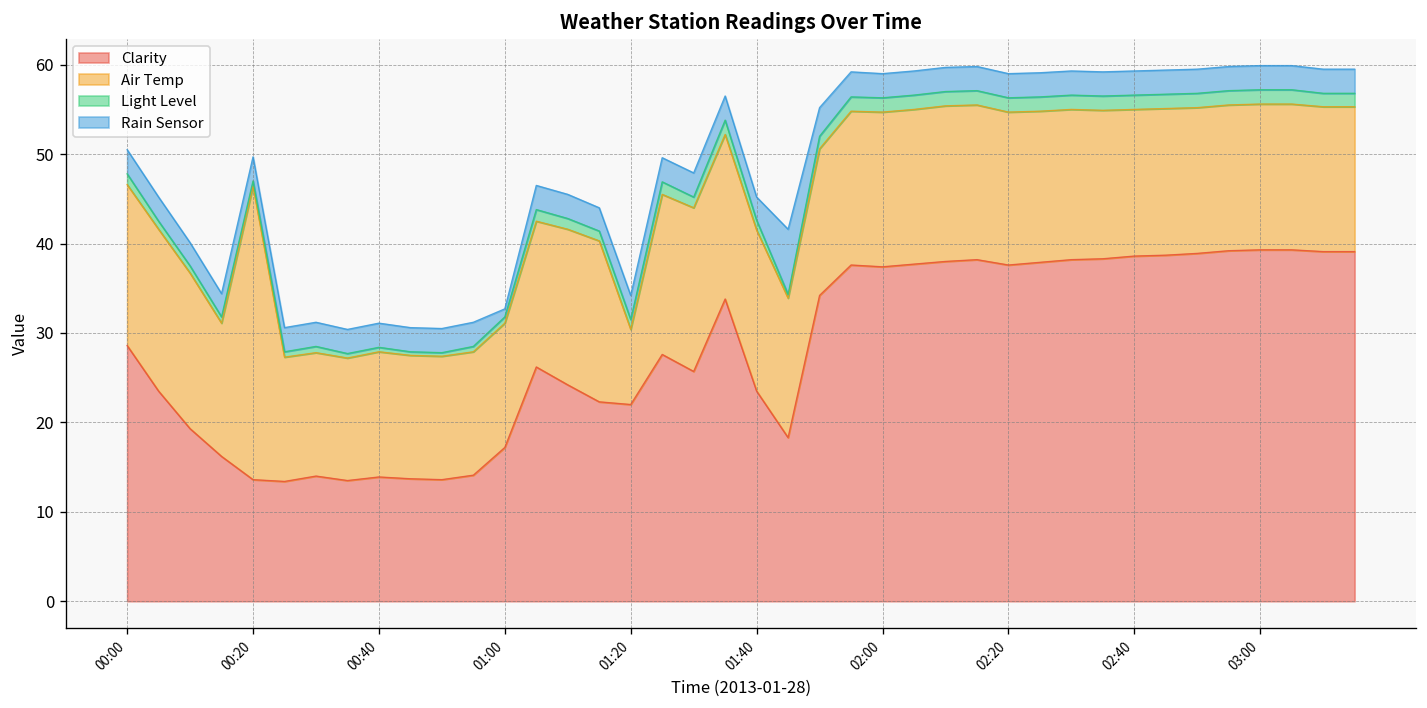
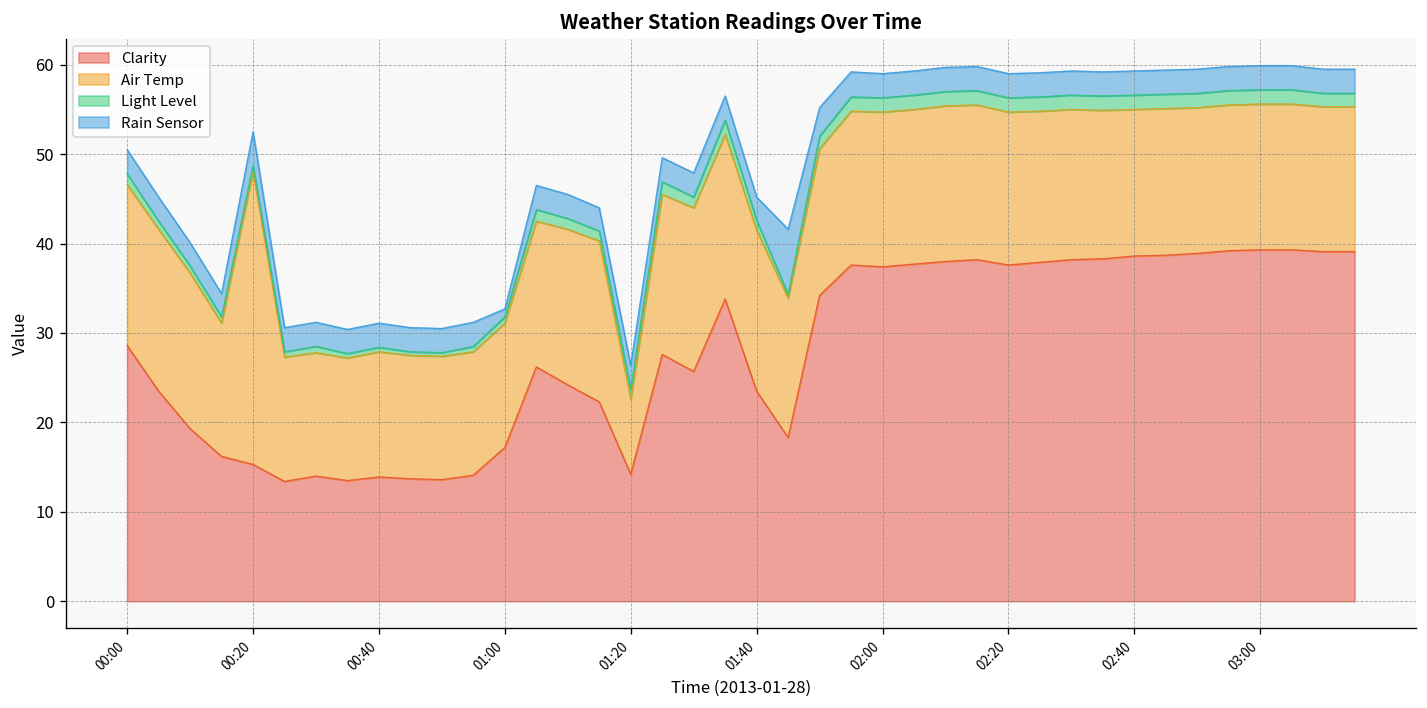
  {
    "Clarity": {
      "00:00": 29,
-     "00:20": 14,
+     "00:20": 15,
      "00:40": 14,
      "01:00": 17,
-     "01:20": 22,
+     "01:20": 14,
      "01:40": 24,
      "02:00": 37,
      "02:20": 38,
      "02:40": 39,
      "03:00": 39
    },
    "Air Temp": {
      "00:00": 18,
      "00:20": 33,
      "00:40": 14,
      "01:00": 14,
      "01:20": 8,
      "01:40": 18,
      "02:00": 17,
      "02:20": 17,
      "02:40": 16,
      "03:00": 16
    },
    "Light Level": {
      "00:00": 1,
      "00:20": 1,
      "00:40": 1,
      "01:00": 1,
      "01:20": 1,
      "01:40": 1,
      "02:00": 2,
      "02:20": 2,
      "02:40": 2,
      "03:00": 2
    },
    "Rain Sensor": {
      "00:00": 3,
-     "00:20": 3,
+     "00:20": 4,
      "00:40": 3,
      "01:00": 1,
      "01:20": 3,
      "01:40": 3,
      "02:00": 3,
      "02:20": 3,
      "02:40": 3,
      "03:00": 3
    }
  }
